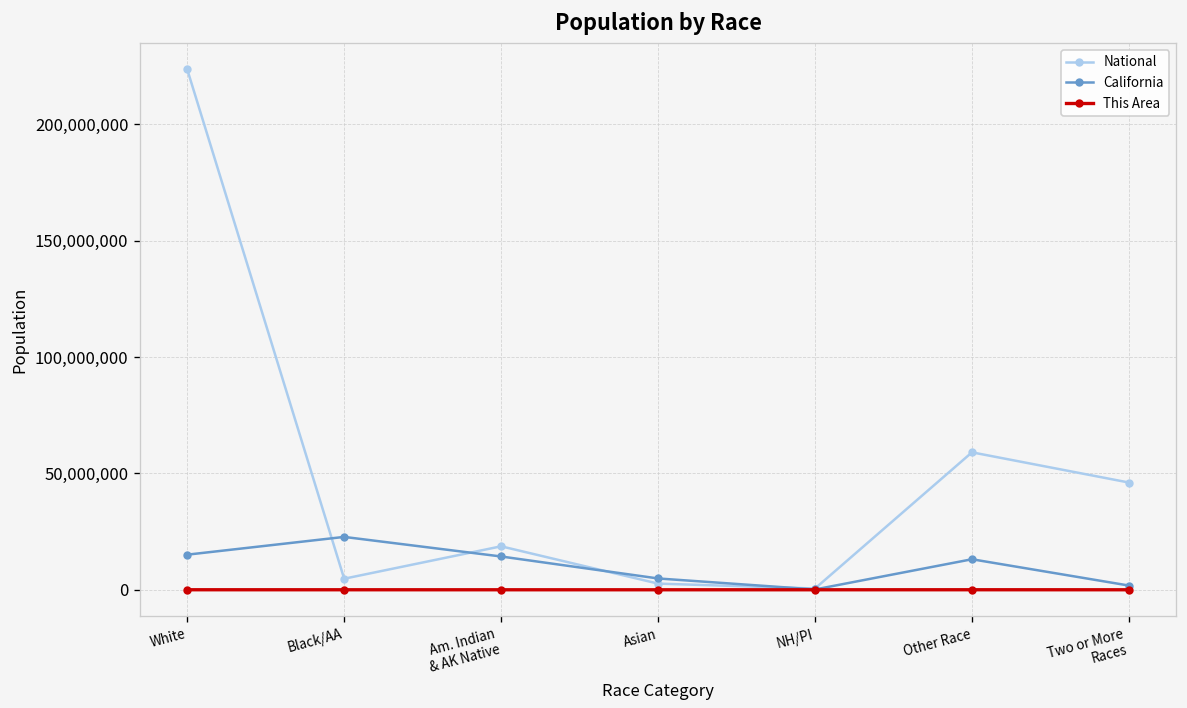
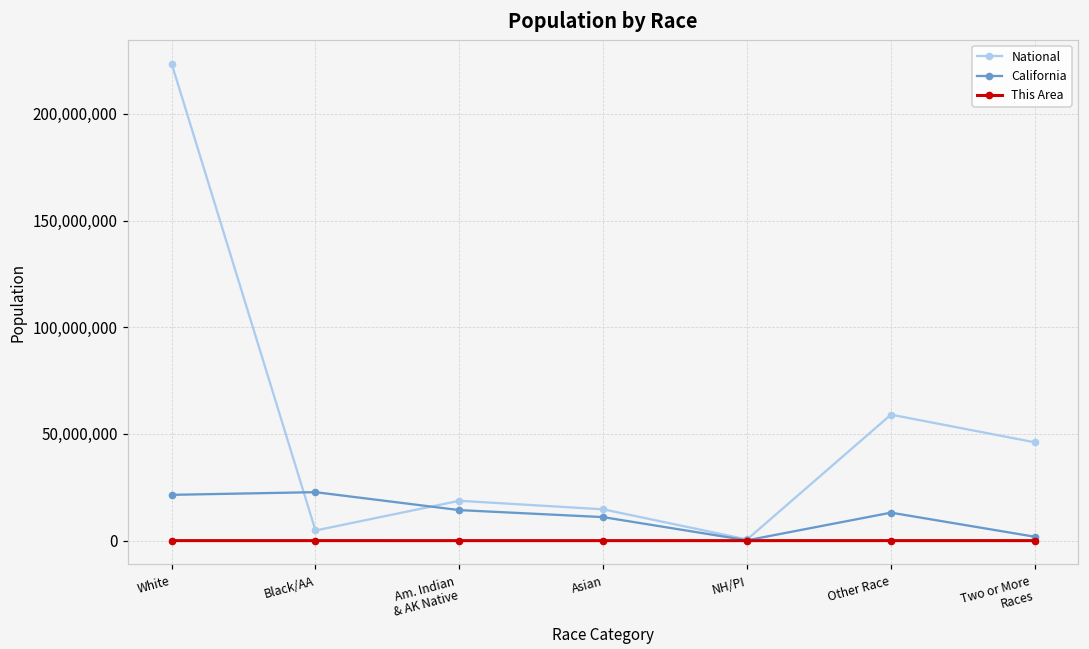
  {
    "National": {
      "White": "224,000,000",
      "Black/AA": "5,000,000",
      "Am. Indian & AK Native": "19,000,000",
-     "Asian": "3,000,000",
+     "Asian": "15,000,000",
      "Other Race": "59,000,000",
      "Two or More Races": "46,000,000"
    },
    "California": {
-     "White": "15,000,000",
+     "White": "21,000,000",
      "Black/AA": "23,000,000",
      "Am. Indian & AK Native": "14,000,000",
-     "Asian": "5,000,000",
+     "Asian": "11,000,000",
      "Other Race": "13,000,000",
      "Two or More Races": "2,000,000"
    },
    "This Area": {
      "White": "0",
      "Black/AA": "0",
      "Am. Indian & AK Native": "0",
      "Asian": "0",
      "Other Race": "0",
      "Two or More Races": "0"
    }
  }
